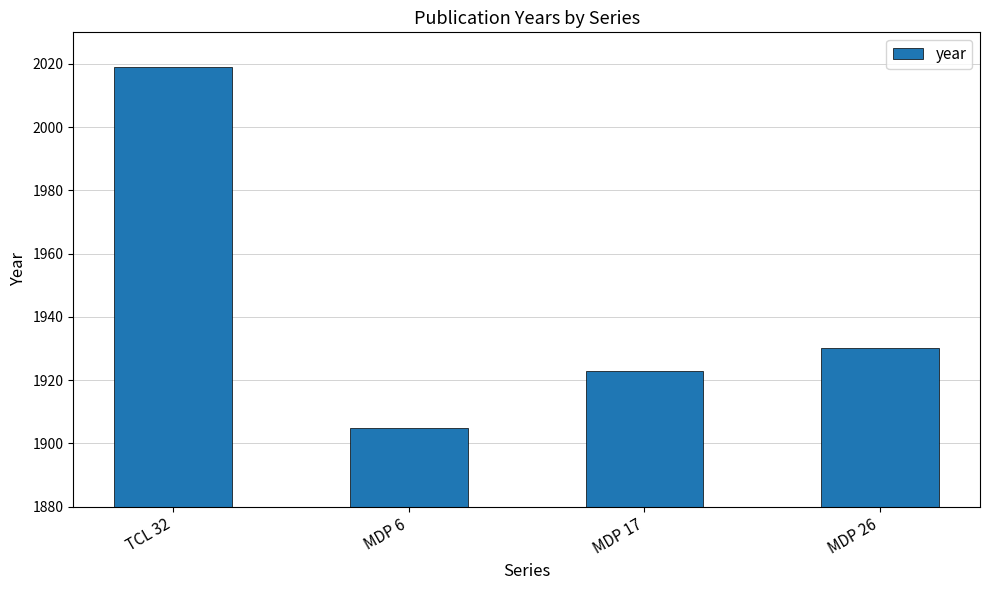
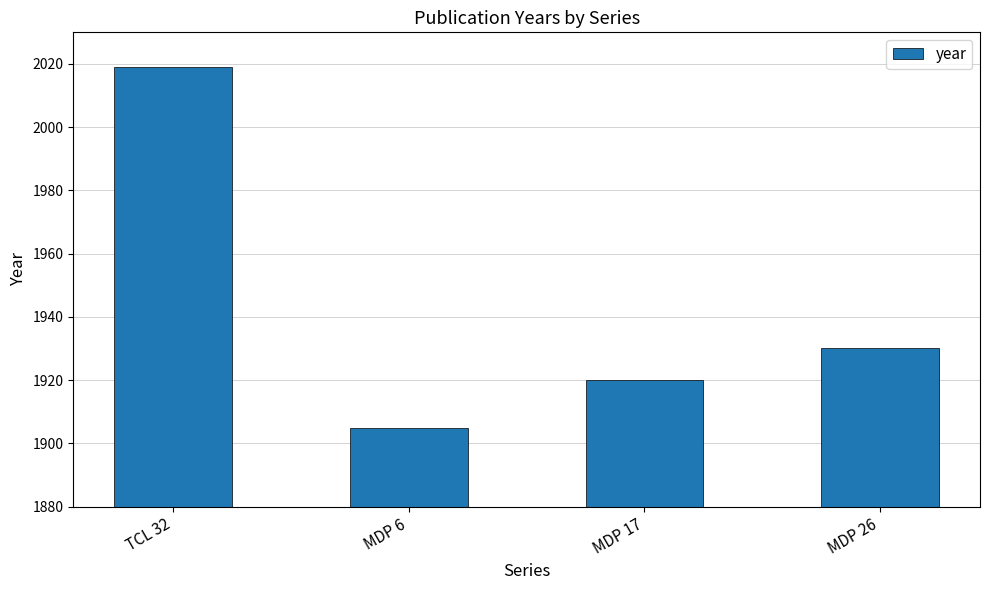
  {
    "TCL 32": 2019,
    "MDP 6": 1905,
-   "MDP 17": 1923,
+   "MDP 17": 1920,
    "MDP 26": 1930
  }
